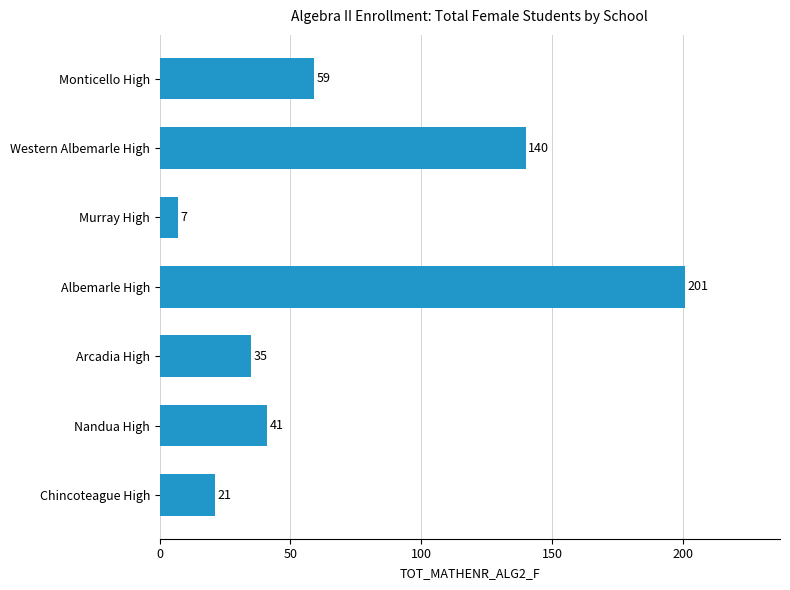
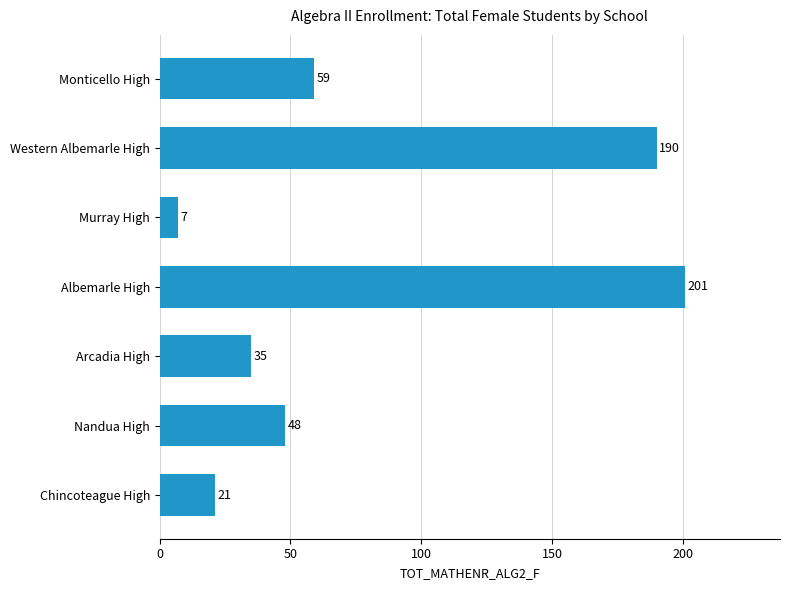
  {
    "Monticello High": 59,
-   "Western Albemarle High": 140,
+   "Western Albemarle High": 190,
    "Murray High": 7,
    "Albemarle High": 201,
    "Arcadia High": 35,
-   "Nandua High": 41,
+   "Nandua High": 48,
    "Chincoteague High": 21
  }
